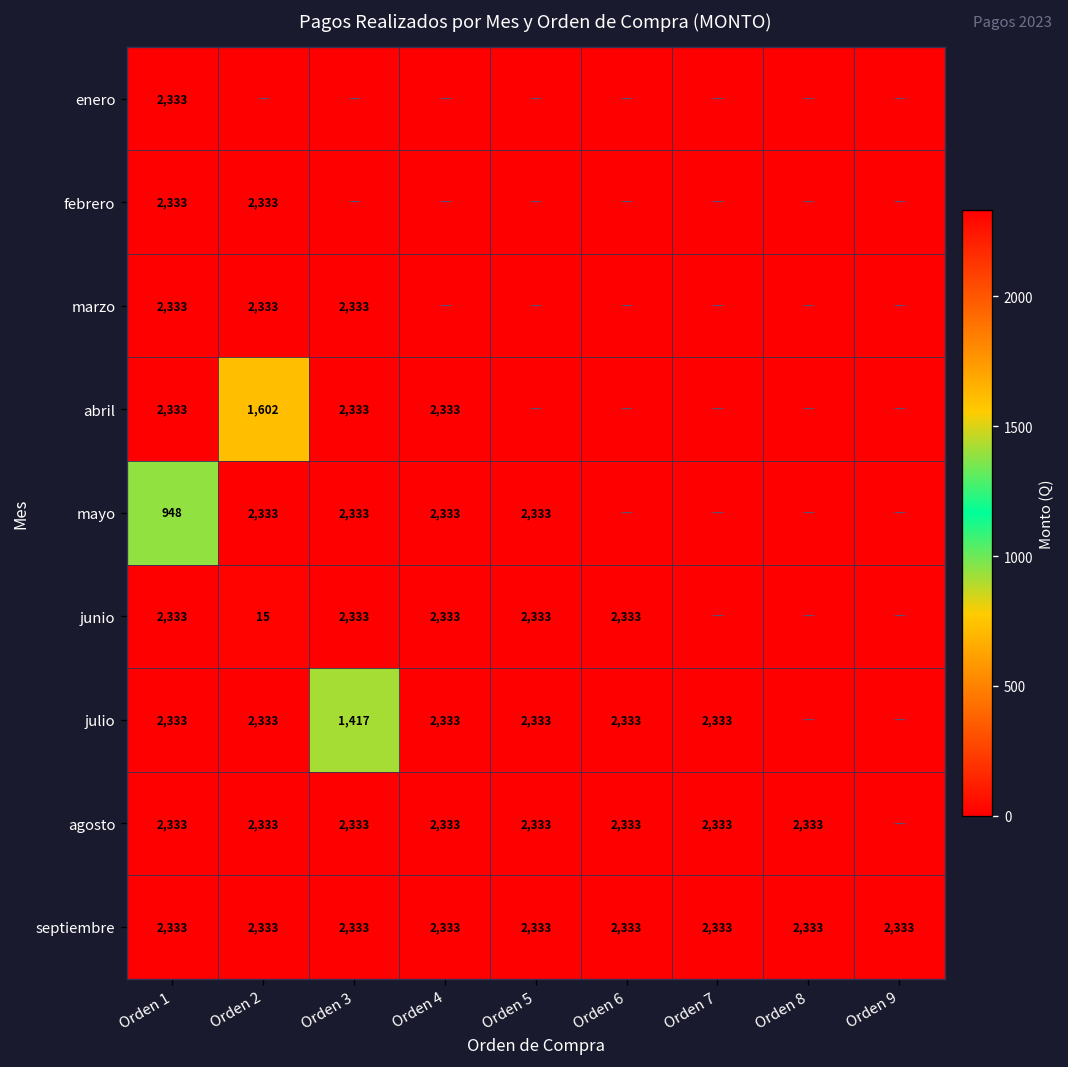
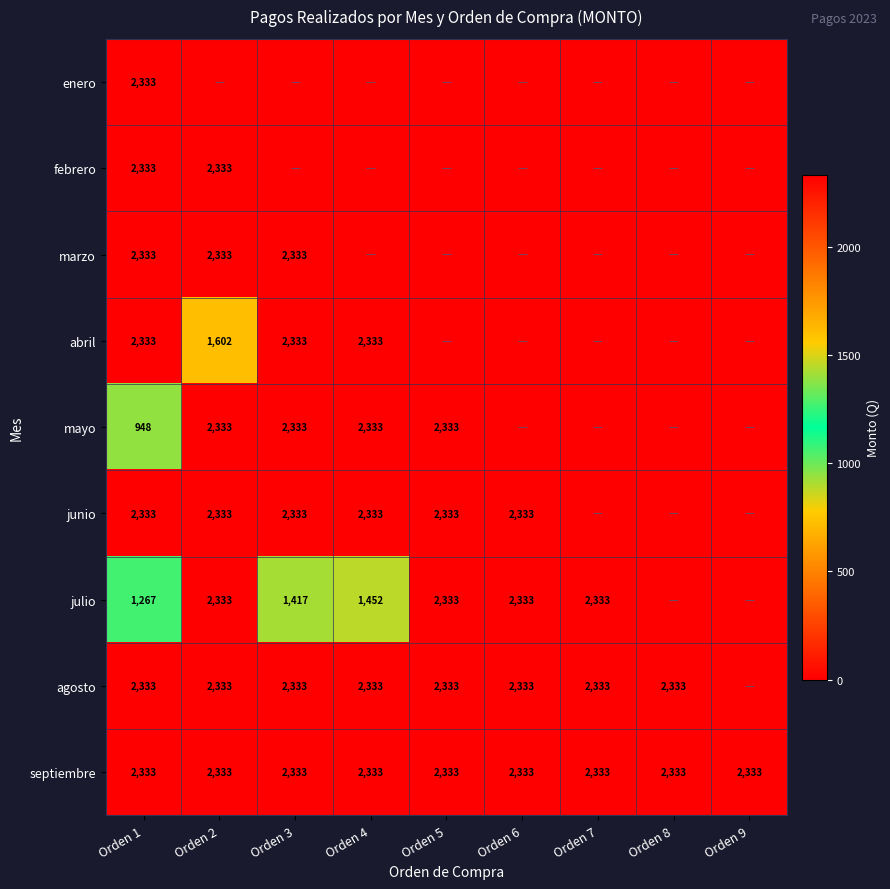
  {
    "enero": {
      "Orden 1": "2,333"
    },
    "febrero": {
      "Orden 1": "2,333",
      "Orden 2": "2,333"
    },
    "marzo": {
      "Orden 1": "2,333",
      "Orden 2": "2,333",
      "Orden 3": "2,333"
    },
    "abril": {
      "Orden 1": "2,333",
      "Orden 2": "1,602",
      "Orden 3": "2,333",
      "Orden 4": "2,333"
    },
    "mayo": {
      "Orden 1": "948",
      "Orden 2": "2,333",
      "Orden 3": "2,333",
      "Orden 4": "2,333",
      "Orden 5": "2,333"
    },
    "junio": {
      "Orden 1": "2,333",
-     "Orden 2": "15",
+     "Orden 2": "2,333",
      "Orden 3": "2,333",
      "Orden 4": "2,333",
      "Orden 5": "2,333",
      "Orden 6": "2,333"
    },
    "julio": {
-     "Orden 1": "2,333",
+     "Orden 1": "1,267",
      "Orden 2": "2,333",
      "Orden 3": "1,417",
-     "Orden 4": "2,333",
+     "Orden 4": "1,452",
      "Orden 5": "2,333",
      "Orden 6": "2,333",
      "Orden 7": "2,333"
    },
    "agosto": {
      "Orden 1": "2,333",
      "Orden 2": "2,333",
      "Orden 3": "2,333",
      "Orden 4": "2,333",
      "Orden 5": "2,333",
      "Orden 6": "2,333",
      "Orden 7": "2,333",
      "Orden 8": "2,333"
    },
    "septiembre": {
      "Orden 1": "2,333",
      "Orden 2": "2,333",
      "Orden 3": "2,333",
      "Orden 4": "2,333",
      "Orden 5": "2,333",
      "Orden 6": "2,333",
      "Orden 7": "2,333",
      "Orden 8": "2,333",
      "Orden 9": "2,333"
    }
  }
